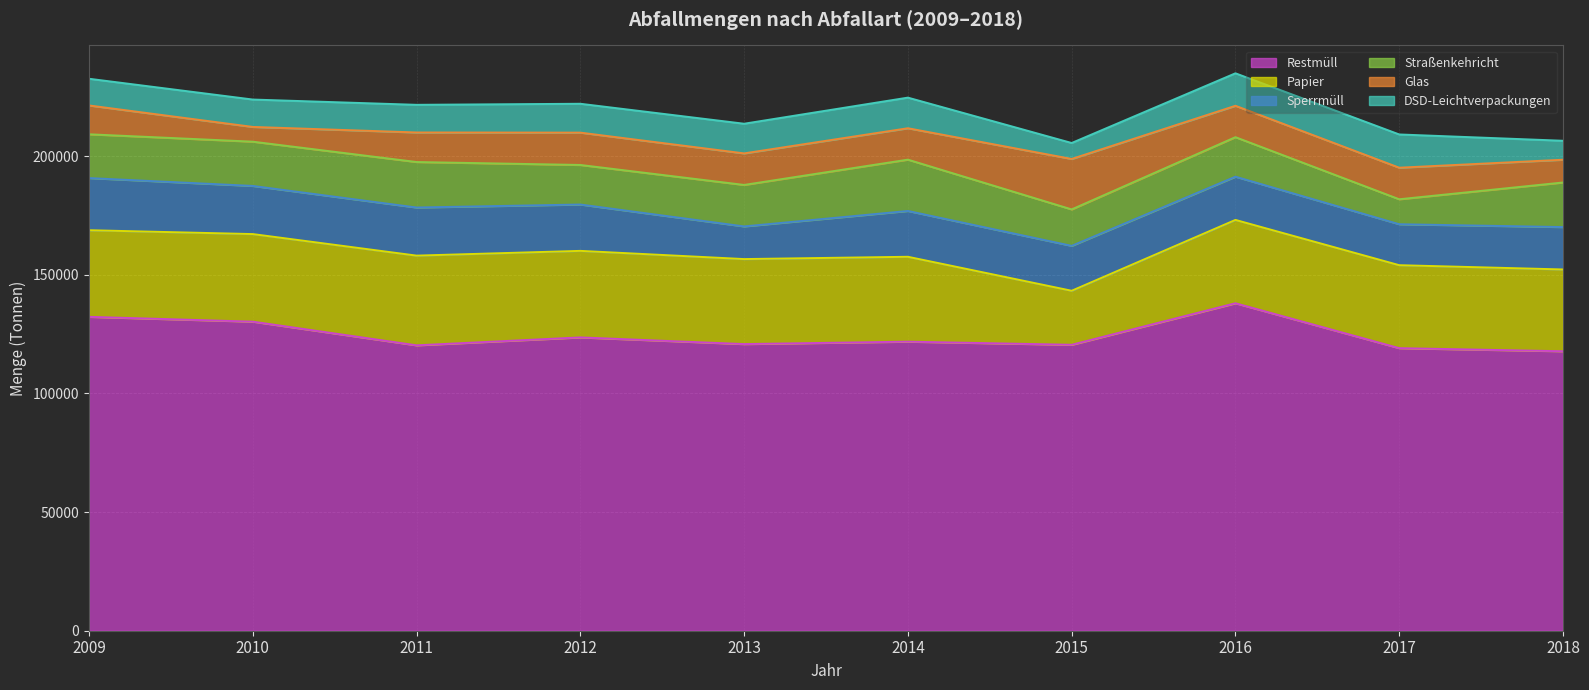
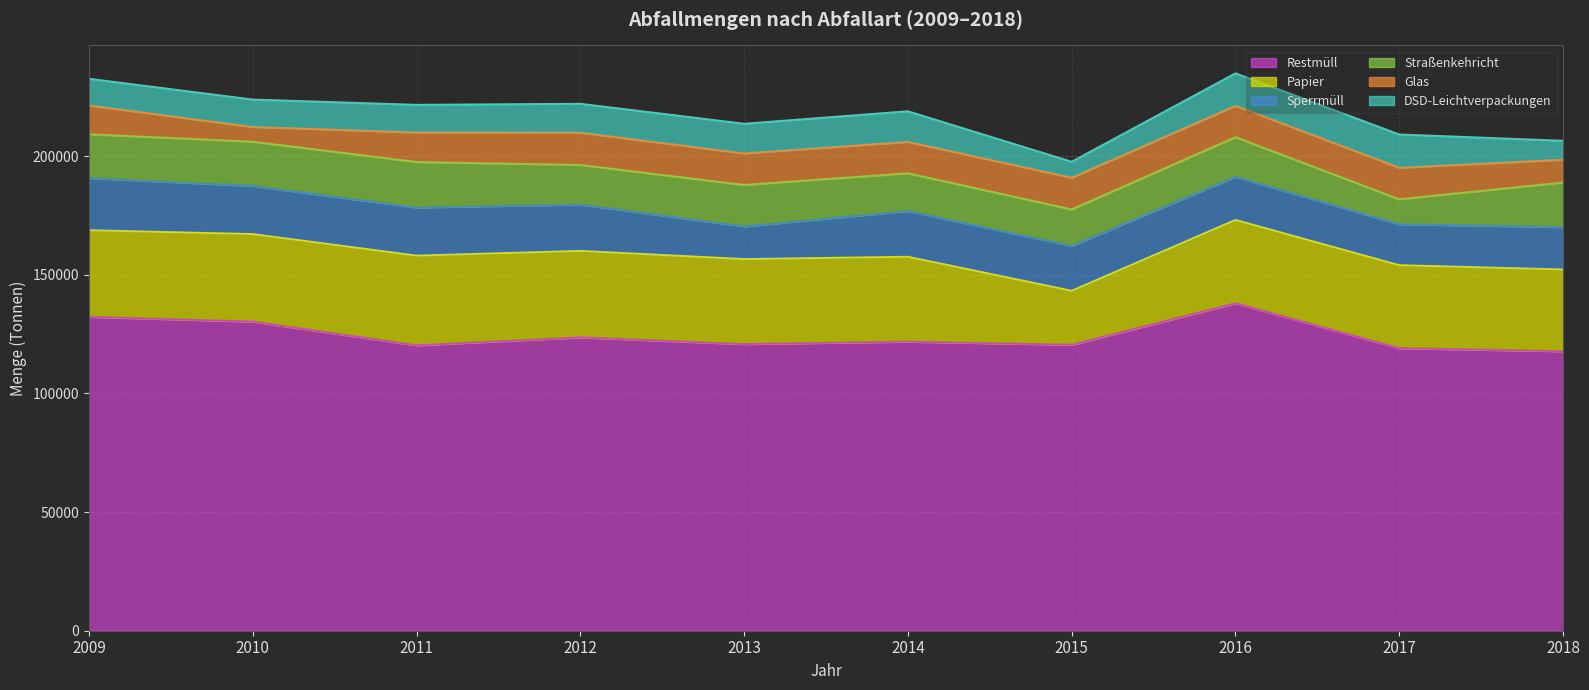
  {
    "Restmüll": {
      "2009": 132000,
      "2010": 130000,
      "2011": 120000,
      "2012": 124000,
      "2013": 121000,
      "2014": 122000,
      "2015": 120000,
      "2016": 138000,
      "2017": 119000,
      "2018": 118000
    },
    "Papier": {
      "2009": 36000,
      "2010": 37000,
      "2011": 38000,
      "2012": 36000,
      "2013": 36000,
      "2014": 36000,
      "2015": 23000,
      "2016": 35000,
      "2017": 35000,
      "2018": 34000
    },
    "Sperrmüll": {
      "2009": 22000,
      "2010": 20000,
      "2011": 20000,
      "2012": 20000,
      "2013": 14000,
      "2014": 19000,
      "2015": 19000,
      "2016": 18000,
      "2017": 17000,
      "2018": 18000
    },
    "Straßenkehricht": {
      "2009": 18000,
      "2010": 19000,
      "2011": 19000,
      "2012": 17000,
      "2013": 17000,
-     "2014": 22000,
+     "2014": 16000,
      "2015": 15000,
      "2016": 17000,
      "2017": 11000,
      "2018": 19000
    },
    "Glas": {
      "2009": 12000,
      "2010": 6000,
      "2011": 12000,
      "2012": 14000,
      "2013": 13000,
      "2014": 13000,
-     "2015": 21000,
+     "2015": 13000,
      "2016": 13000,
      "2017": 13000,
      "2018": 10000
    },
    "DSD-Leichtverpackungen": {
      "2009": 11000,
      "2010": 12000,
      "2011": 12000,
      "2012": 12000,
      "2013": 12000,
      "2014": 13000,
      "2015": 7000,
      "2016": 14000,
      "2017": 14000,
      "2018": 8000
    }
  }
